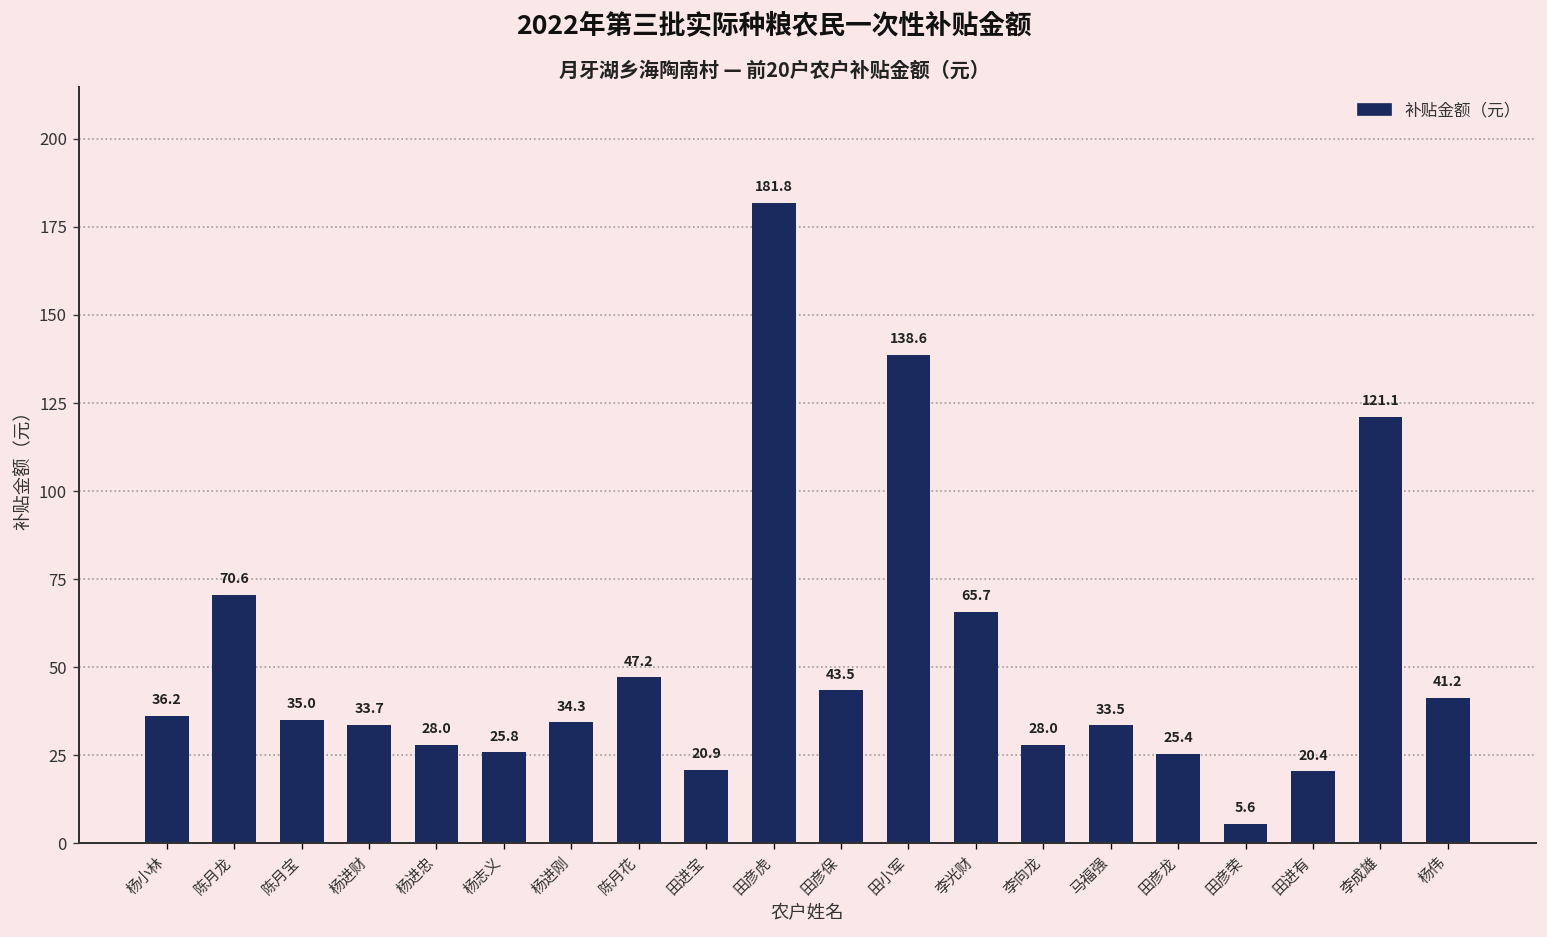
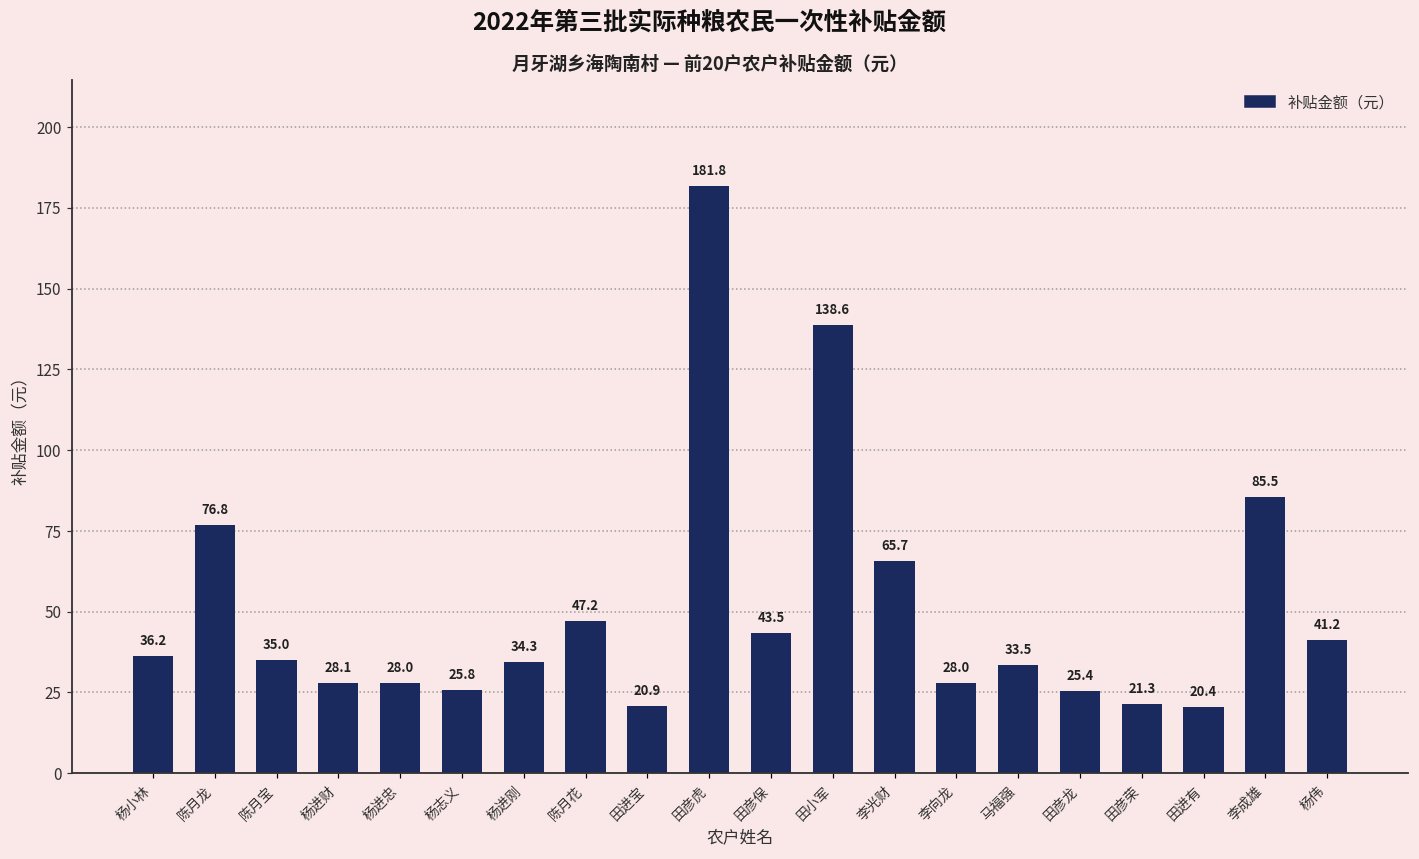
  {
    "杨小林": 36.2,
-   "陈月龙": 70.6,
+   "陈月龙": 76.8,
    "陈月宝": 35.0,
-   "杨进财": 33.7,
+   "杨进财": 28.1,
    "杨进忠": 28.0,
    "杨志义": 25.8,
    "杨进刚": 34.3,
    "陈月花": 47.2,
    "田进宝": 20.9,
    "田彦虎": 181.8,
    "田彦保": 43.5,
    "田小军": 138.6,
    "李光财": 65.7,
    "李向龙": 28.0,
    "马福强": 33.5,
    "田彦龙": 25.4,
-   "田彦荣": 5.6,
+   "田彦荣": 21.3,
    "田进有": 20.4,
-   "李成雄": 121.1,
+   "李成雄": 85.5,
    "杨伟": 41.2
  }
